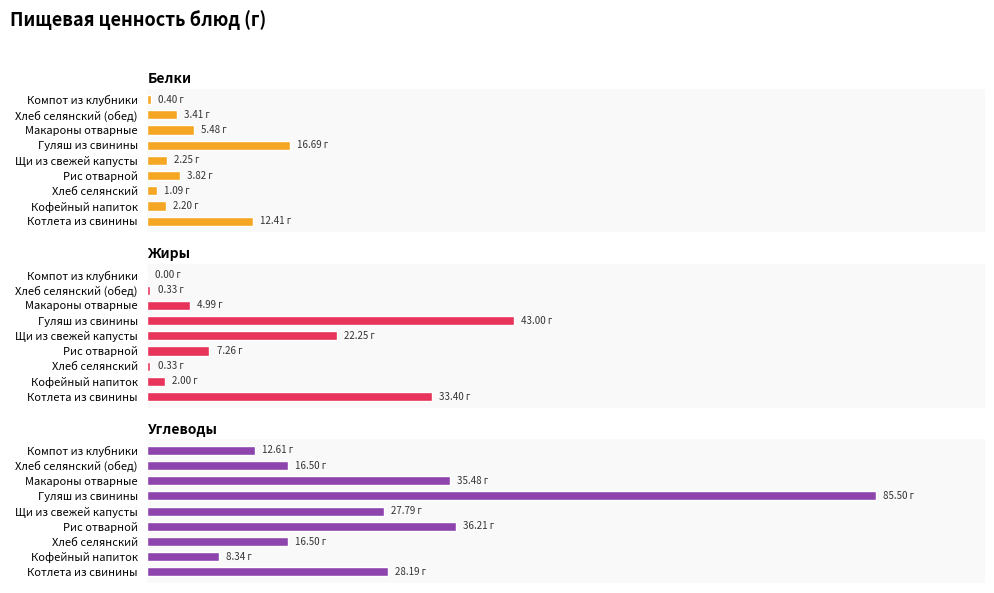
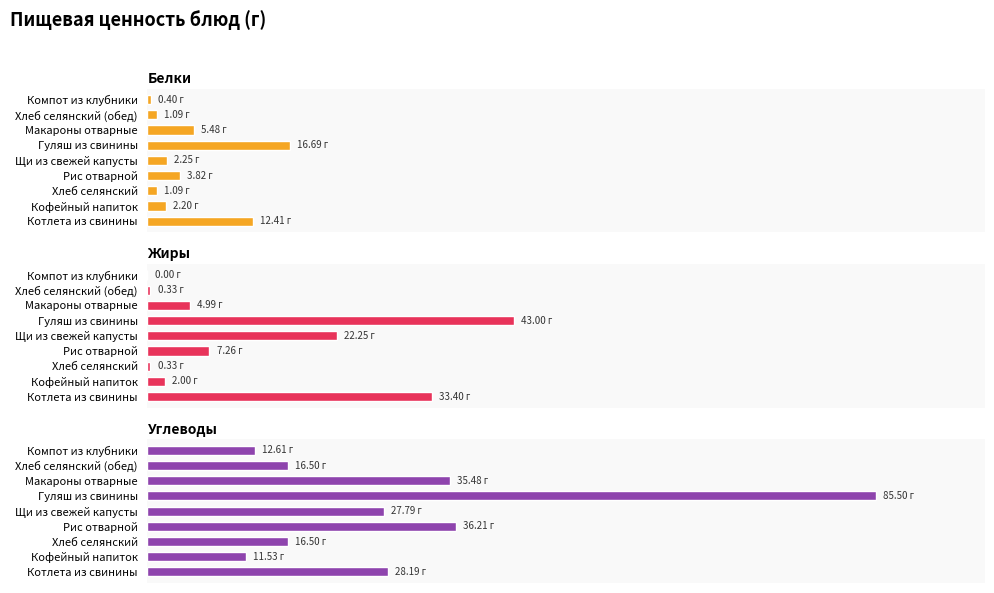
  {
    "Белки": {
      "Компот из клубники": 0.40,
-     "Хлеб селянский (обед)": 3.41,
+     "Хлеб селянский (обед)": 1.09,
      "Макароны отварные": 5.48,
      "Гуляш из свинины": 16.69,
      "Щи из свежей капусты": 2.25,
      "Рис отварной": 3.82,
      "Хлеб селянский": 1.09,
      "Кофейный напиток": 2.20,
      "Котлета из свинины": 12.41
    },
    "Жиры": {
      "Компот из клубники": 0.00,
      "Хлеб селянский (обед)": 0.33,
      "Макароны отварные": 4.99,
      "Гуляш из свинины": 43.00,
      "Щи из свежей капусты": 22.25,
      "Рис отварной": 7.26,
      "Хлеб селянский": 0.33,
      "Кофейный напиток": 2.00,
      "Котлета из свинины": 33.40
    },
    "Углеводы": {
      "Компот из клубники": 12.61,
      "Хлеб селянский (обед)": 16.50,
      "Макароны отварные": 35.48,
      "Гуляш из свинины": 85.50,
      "Щи из свежей капусты": 27.79,
      "Рис отварной": 36.21,
      "Хлеб селянский": 16.50,
-     "Кофейный напиток": 8.34,
+     "Кофейный напиток": 11.53,
      "Котлета из свинины": 28.19
    }
  }
